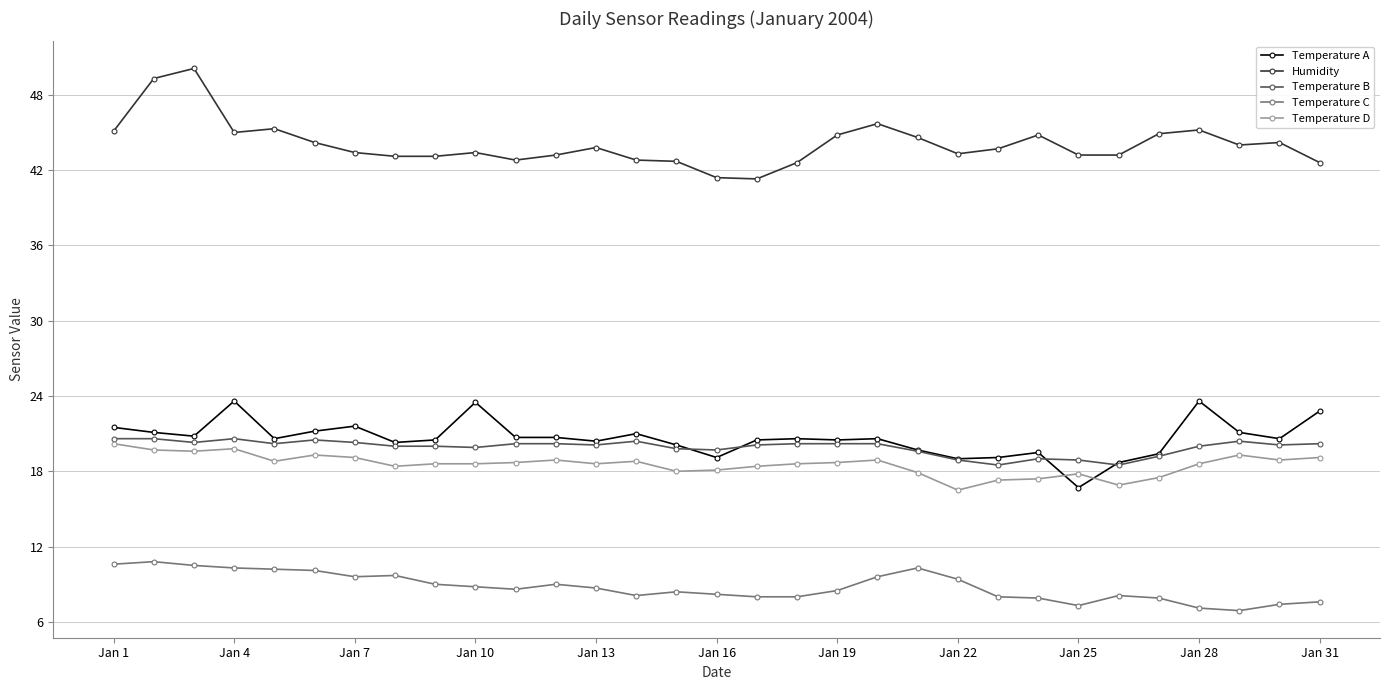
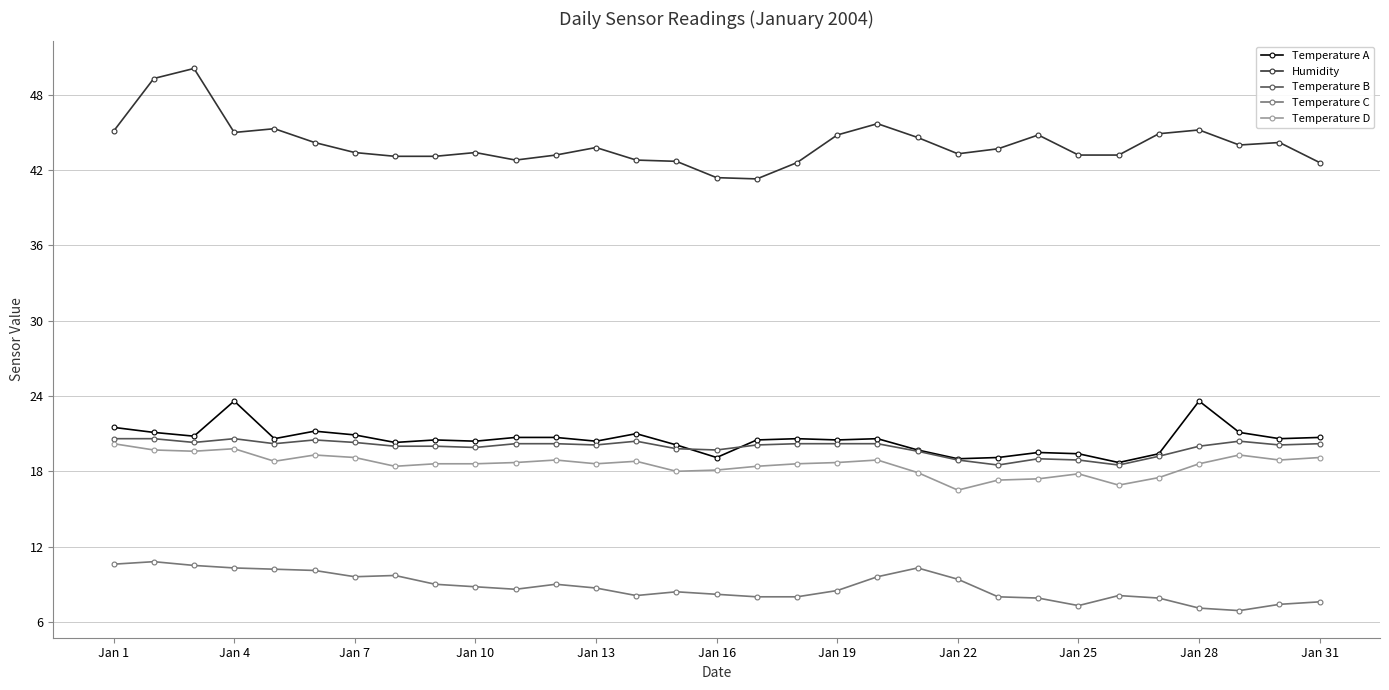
  {
    "Temperature A": {
      "Jan 1": 21.5,
      "Jan 4": 23.6,
-     "Jan 7": 21.6,
-     "Jan 10": 23.5,
+     "Jan 7": 20.9,
+     "Jan 10": 20.4,
      "Jan 13": 20.4,
      "Jan 16": 19.1,
      "Jan 19": 20.5,
-     "Jan 25": 16.7,
+     "Jan 25": 19.4,
      "Jan 28": 23.6,
-     "Jan 31": 22.8
+     "Jan 31": 20.7
    }
  }
